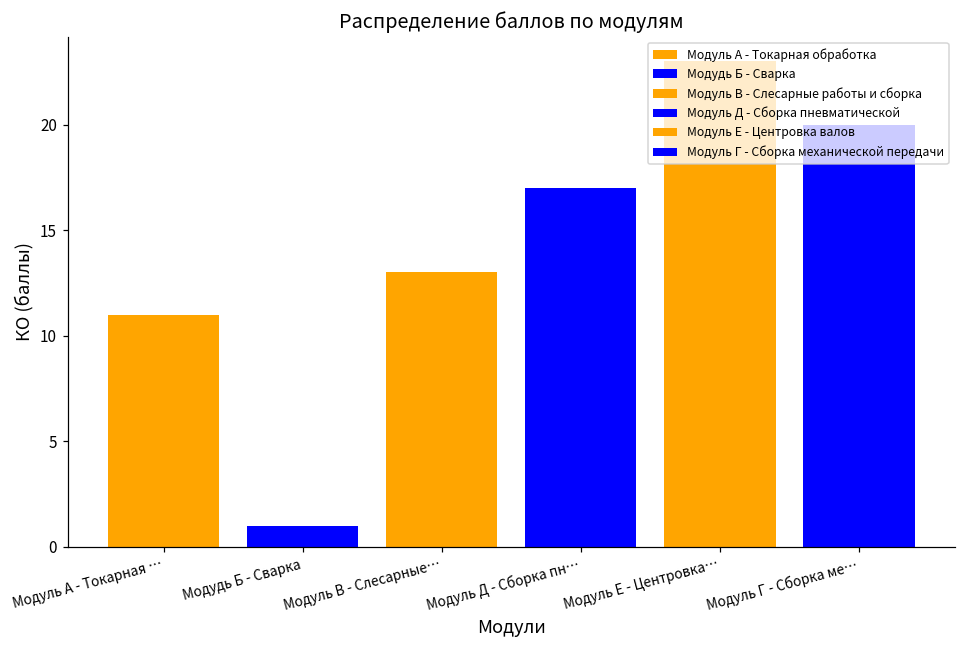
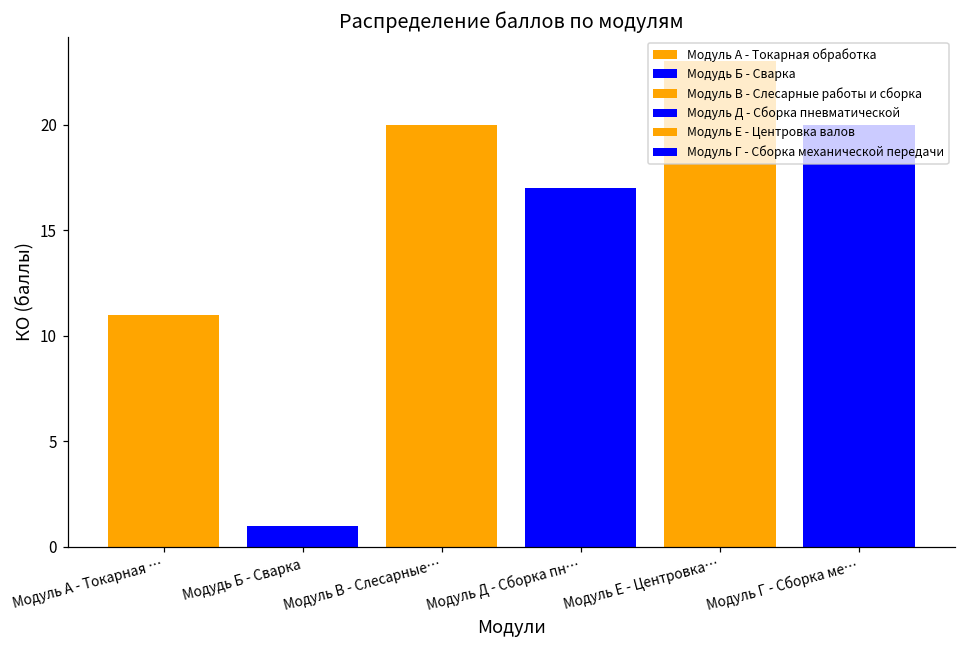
  {
    "Модуль А - Токарная …": 11,
    "Модудь Б - Сварка": 1,
-   "Модуль В - Слесарные…": 13,
+   "Модуль В - Слесарные…": 20,
    "Модуль Д - Сборка пн…": 17
  }
